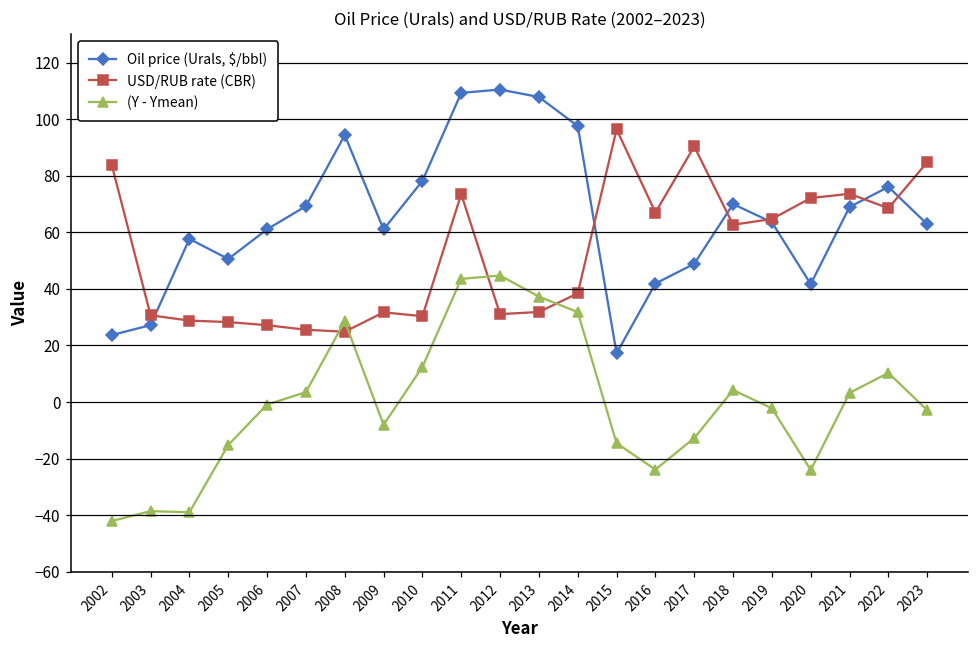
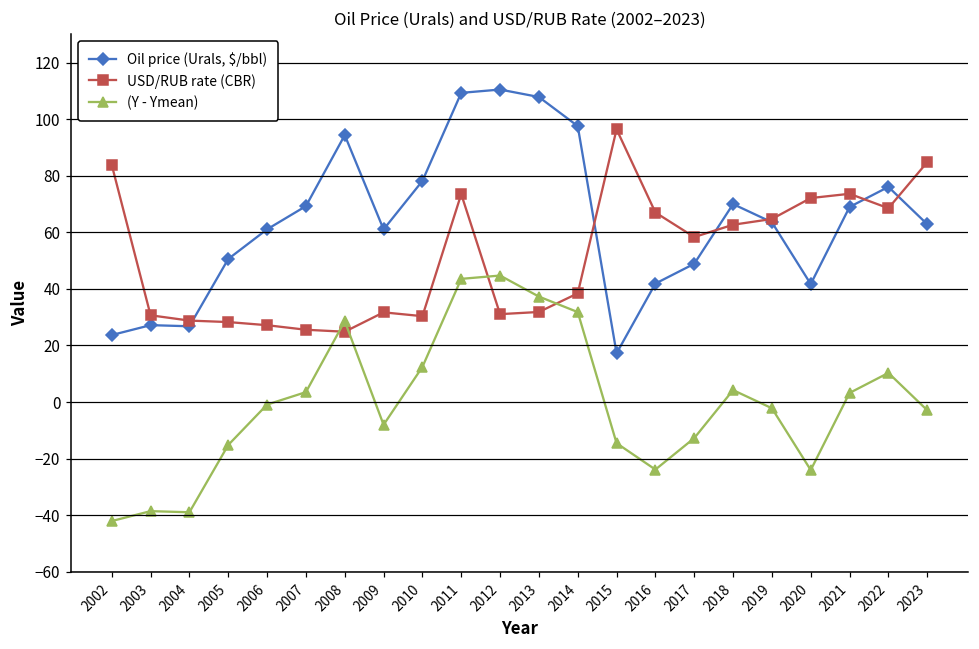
  {
    "Oil price (Urals, $/bbl)": {
      "2002": 24,
      "2003": 27,
-     "2004": 58,
+     "2004": 27,
      "2005": 51,
      "2006": 61,
      "2007": 69,
      "2008": 94,
      "2009": 61,
      "2010": 78,
      "2011": 109,
      "2012": 111,
      "2013": 108,
      "2014": 98,
      "2015": 17,
      "2016": 42,
      "2017": 49,
      "2018": 70,
      "2019": 64,
      "2020": 42,
      "2021": 69,
      "2022": 76,
      "2023": 63
    },
    "USD/RUB rate (CBR)": {
      "2002": 84,
      "2003": 31,
      "2004": 29,
      "2005": 28,
      "2006": 27,
      "2007": 26,
      "2008": 25,
      "2009": 32,
      "2010": 30,
      "2011": 74,
      "2012": 31,
      "2013": 32,
      "2014": 38,
      "2015": 96,
      "2016": 67,
-     "2017": 90,
+     "2017": 58,
      "2018": 63,
      "2019": 65,
      "2020": 72,
      "2021": 74,
      "2022": 69,
      "2023": 85
    },
    "(Y - Ymean)": {
      "2002": -42,
      "2003": -39,
      "2004": -39,
      "2005": -15,
      "2006": -1,
      "2007": 4,
      "2008": 29,
      "2009": -8,
      "2010": 12,
      "2011": 44,
      "2012": 45,
      "2013": 37,
      "2014": 32,
      "2015": -15,
      "2016": -24,
      "2017": -13,
      "2018": 4,
      "2019": -2,
      "2020": -24,
      "2021": 3,
      "2022": 10,
      "2023": -3
    }
  }
